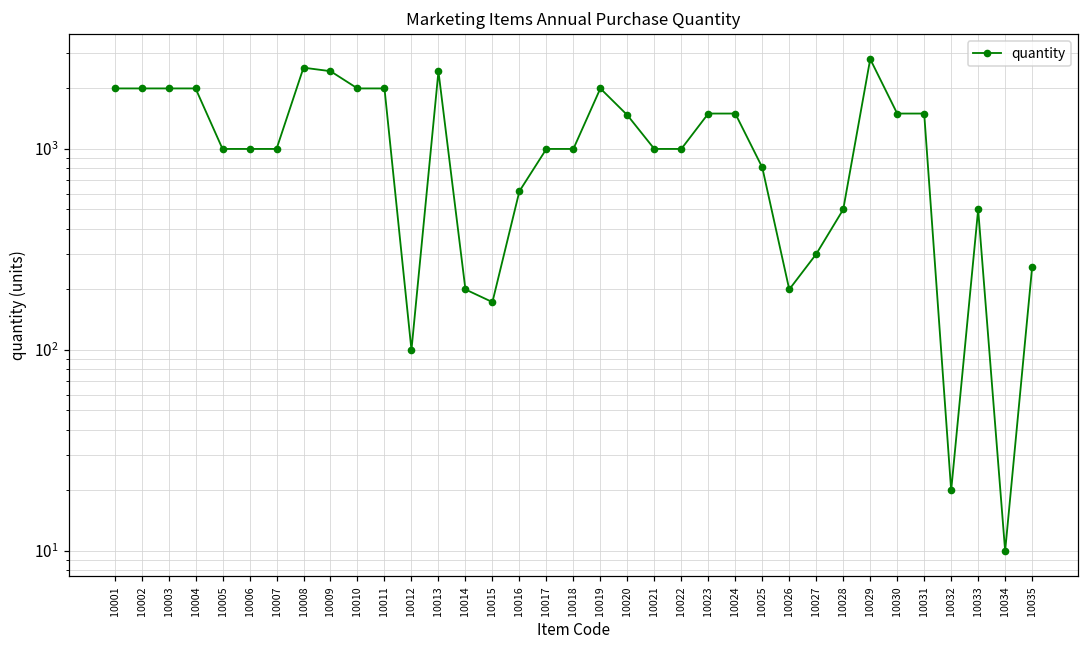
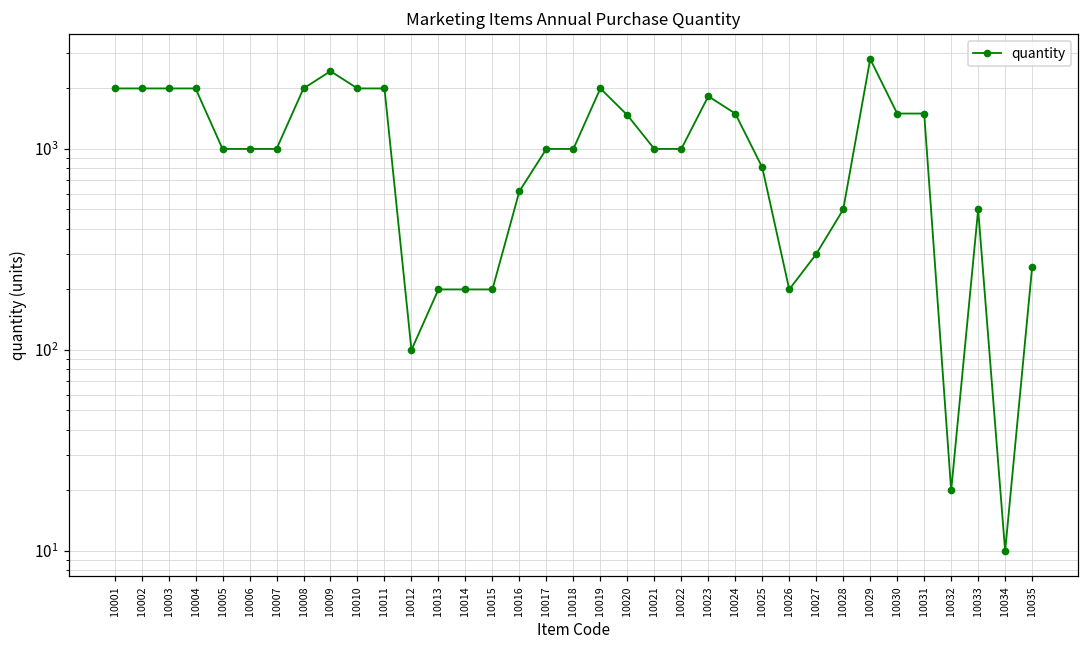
  {
    "10001": 2000,
    "10002": 2000,
    "10003": 2000,
    "10004": 2000,
    "10005": 1000,
    "10006": 1000,
    "10007": 1000,
-   "10008": 2500,
+   "10008": 2000,
    "10009": 2400,
    "10010": 2000,
    "10011": 2000,
    "10012": 100,
-   "10013": 2400,
+   "10013": 200,
    "10014": 200,
-   "10015": 170,
+   "10015": 200,
    "10016": 620,
    "10017": 1000,
    "10018": 1000,
    "10019": 2000,
    "10020": 1500,
    "10021": 1000,
    "10022": 1000,
-   "10023": 1500,
+   "10023": 1800,
    "10024": 1500,
    "10025": 800,
    "10026": 200,
    "10027": 300,
    "10028": 500,
    "10029": 2800,
    "10030": 1500,
    "10031": 1500,
    "10032": 20,
    "10033": 500,
    "10034": 10,
    "10035": 260
  }
